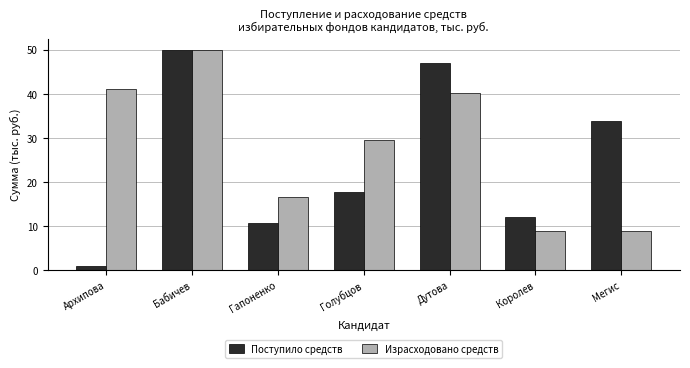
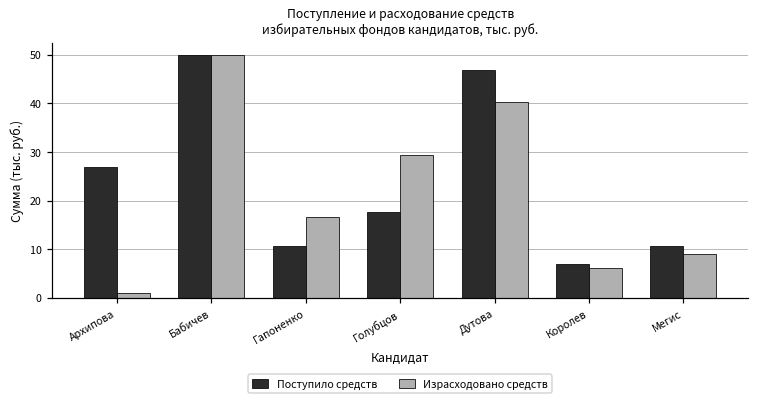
  {
    "Поступило средств": {
-     "Архипова": 1,
+     "Архипова": 27,
      "Бабичев": 50,
      "Гапоненко": 11,
      "Голубцов": 18,
      "Дутова": 47,
-     "Королев": 12,
-     "Мегис": 34
+     "Королев": 7,
+     "Мегис": 11
    },
    "Израсходовано средств": {
-     "Архипова": 41,
+     "Архипова": 1,
      "Бабичев": 50,
      "Гапоненко": 17,
      "Голубцов": 29,
      "Дутова": 40,
-     "Королев": 9,
+     "Королев": 6,
      "Мегис": 9
    }
  }
